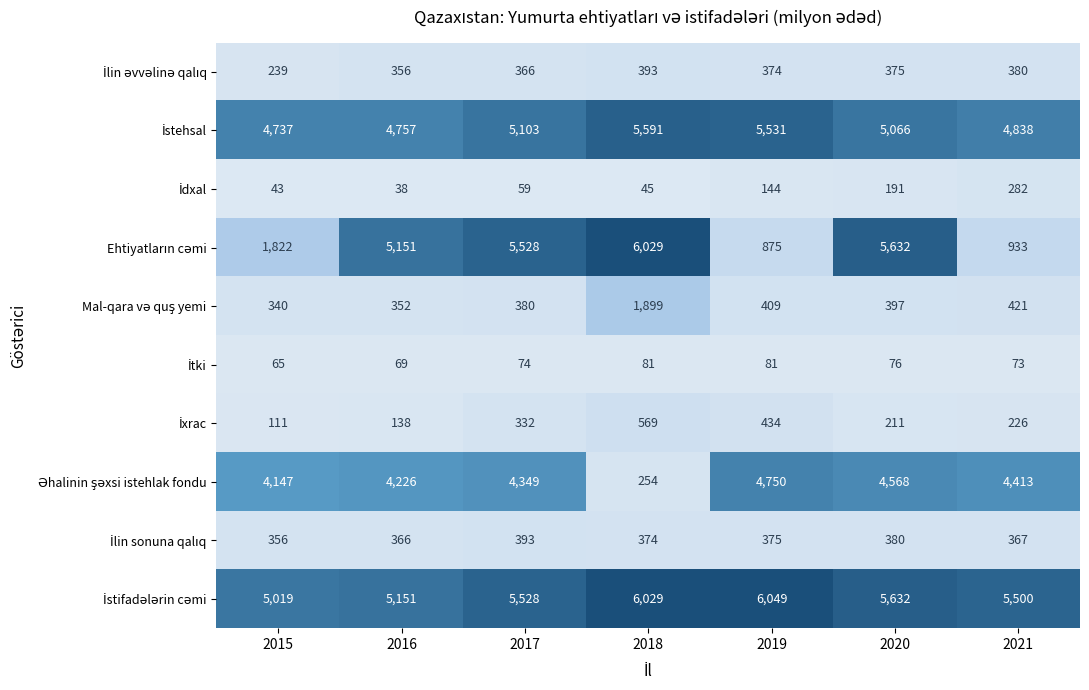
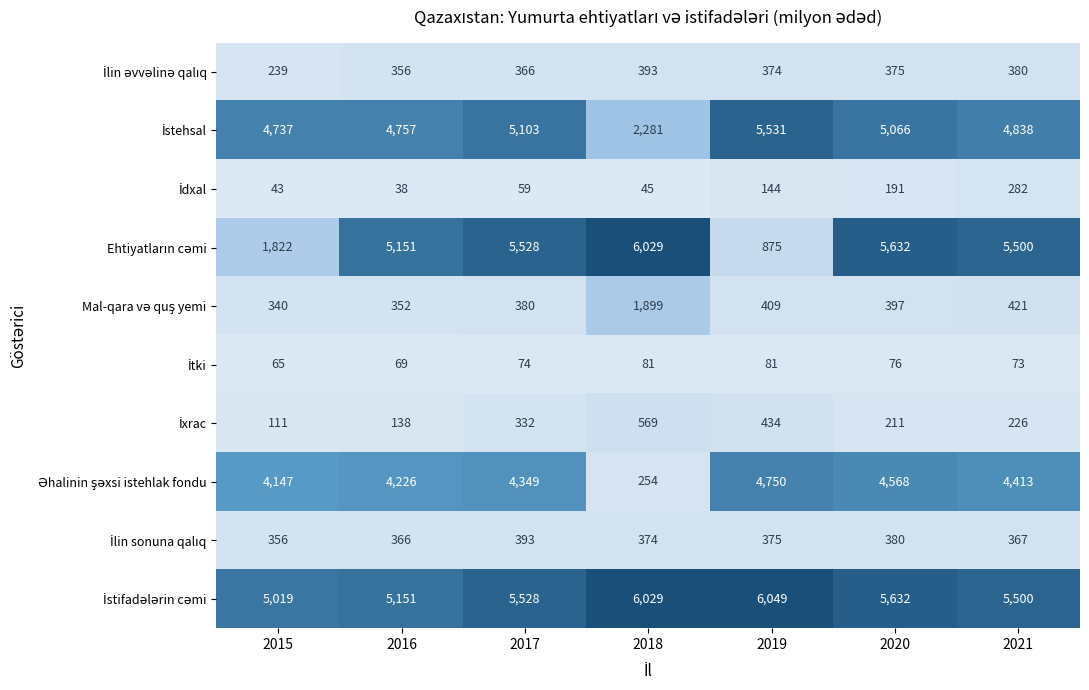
  {
    "İlin əvvəlinə qalıq": {
      "2015": "239",
      "2016": "356",
      "2017": "366",
      "2018": "393",
      "2019": "374",
      "2020": "375",
      "2021": "380"
    },
    "İstehsal": {
      "2015": "4,737",
      "2016": "4,757",
      "2017": "5,103",
-     "2018": "5,591",
+     "2018": "2,281",
      "2019": "5,531",
      "2020": "5,066",
      "2021": "4,838"
    },
    "İdxal": {
      "2015": "43",
      "2016": "38",
      "2017": "59",
      "2018": "45",
      "2019": "144",
      "2020": "191",
      "2021": "282"
    },
    "Ehtiyatların cəmi": {
      "2015": "1,822",
      "2016": "5,151",
      "2017": "5,528",
      "2018": "6,029",
      "2019": "875",
      "2020": "5,632",
-     "2021": "933"
+     "2021": "5,500"
    },
    "Mal-qara və quş yemi": {
      "2015": "340",
      "2016": "352",
      "2017": "380",
      "2018": "1,899",
      "2019": "409",
      "2020": "397",
      "2021": "421"
    },
    "İtki": {
      "2015": "65",
      "2016": "69",
      "2017": "74",
      "2018": "81",
      "2019": "81",
      "2020": "76",
      "2021": "73"
    },
    "İxrac": {
      "2015": "111",
      "2016": "138",
      "2017": "332",
      "2018": "569",
      "2019": "434",
      "2020": "211",
      "2021": "226"
    },
    "Əhalinin şəxsi istehlak fondu": {
      "2015": "4,147",
      "2016": "4,226",
      "2017": "4,349",
      "2018": "254",
      "2019": "4,750",
      "2020": "4,568",
      "2021": "4,413"
    },
    "İlin sonuna qalıq": {
      "2015": "356",
      "2016": "366",
      "2017": "393",
      "2018": "374",
      "2019": "375",
      "2020": "380",
      "2021": "367"
    },
    "İstifadələrin cəmi": {
      "2015": "5,019",
      "2016": "5,151",
      "2017": "5,528",
      "2018": "6,029",
      "2019": "6,049",
      "2020": "5,632",
      "2021": "5,500"
    }
  }
